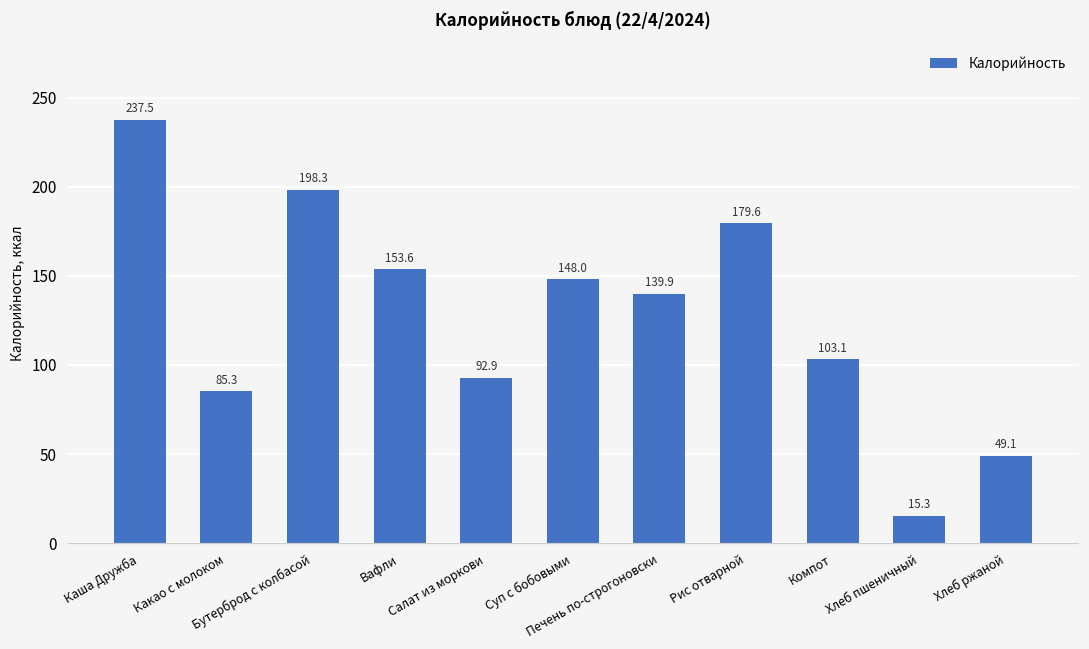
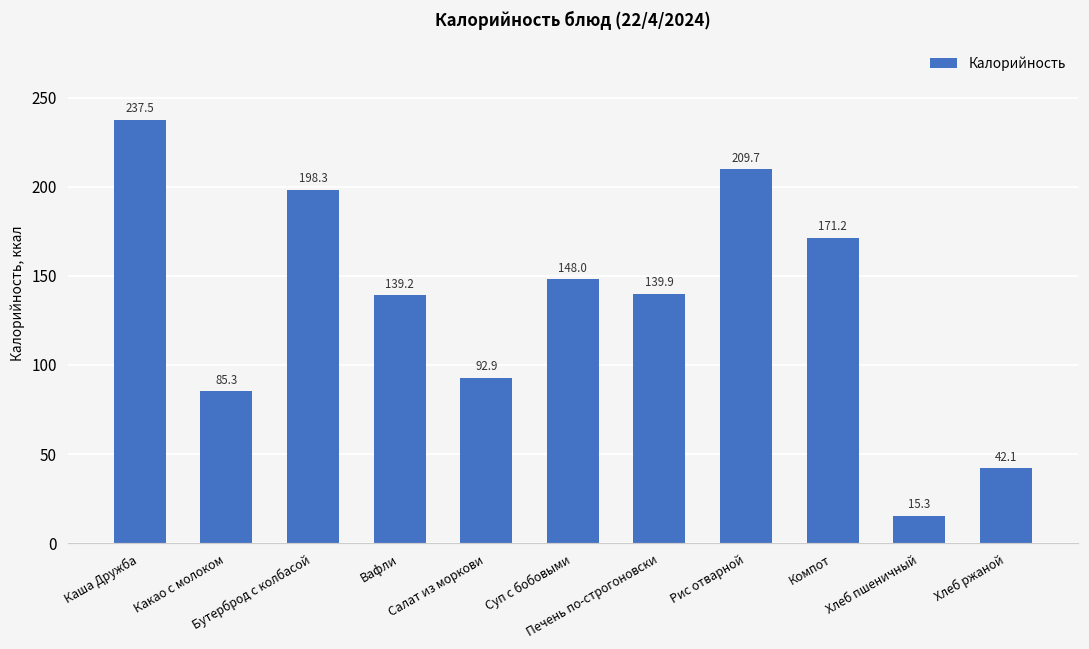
  {
    "Каша Дружба": 237.5,
    "Какао с молоком": 85.3,
    "Бутерброд с колбасой": 198.3,
-   "Вафли": 153.6,
+   "Вафли": 139.2,
    "Салат из моркови": 92.9,
    "Суп с бобовыми": 148.0,
    "Печень по-строгоновски": 139.9,
-   "Рис отварной": 179.6,
-   "Компот": 103.1,
+   "Рис отварной": 209.7,
+   "Компот": 171.2,
    "Хлеб пшеничный": 15.3,
-   "Хлеб ржаной": 49.1
+   "Хлеб ржаной": 42.1
  }
